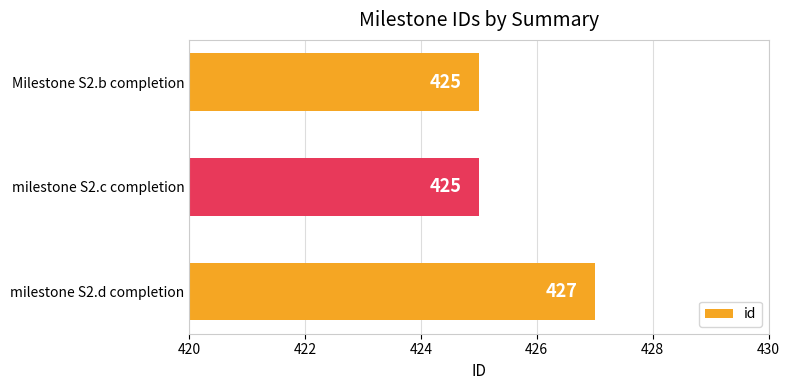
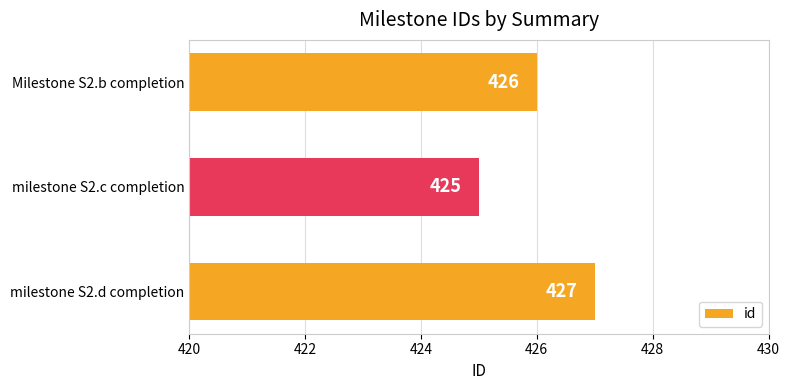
  {
-   "Milestone S2.b completion": 425,
+   "Milestone S2.b completion": 426,
    "milestone S2.c completion": 425,
    "milestone S2.d completion": 427
  }
